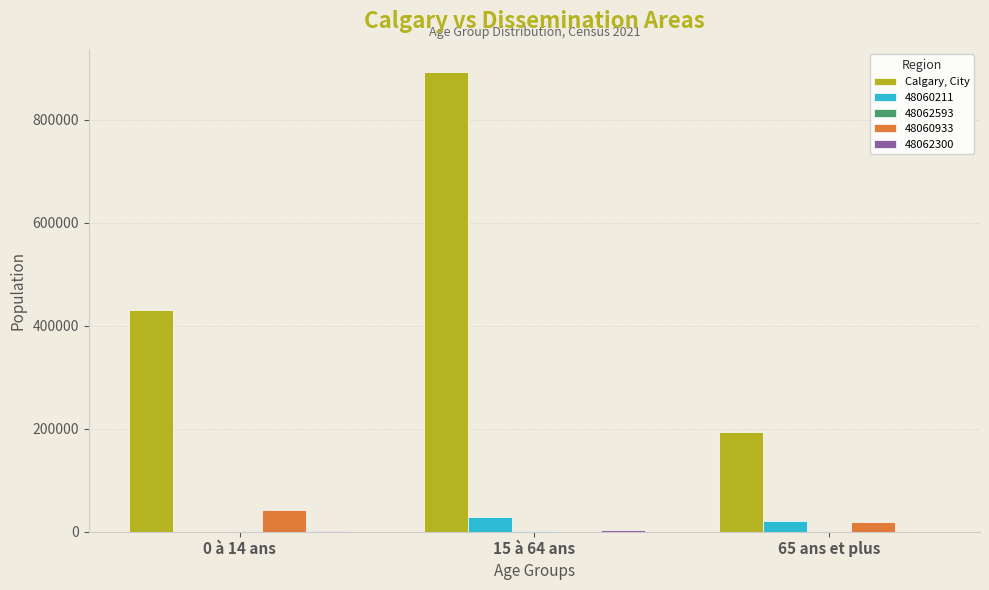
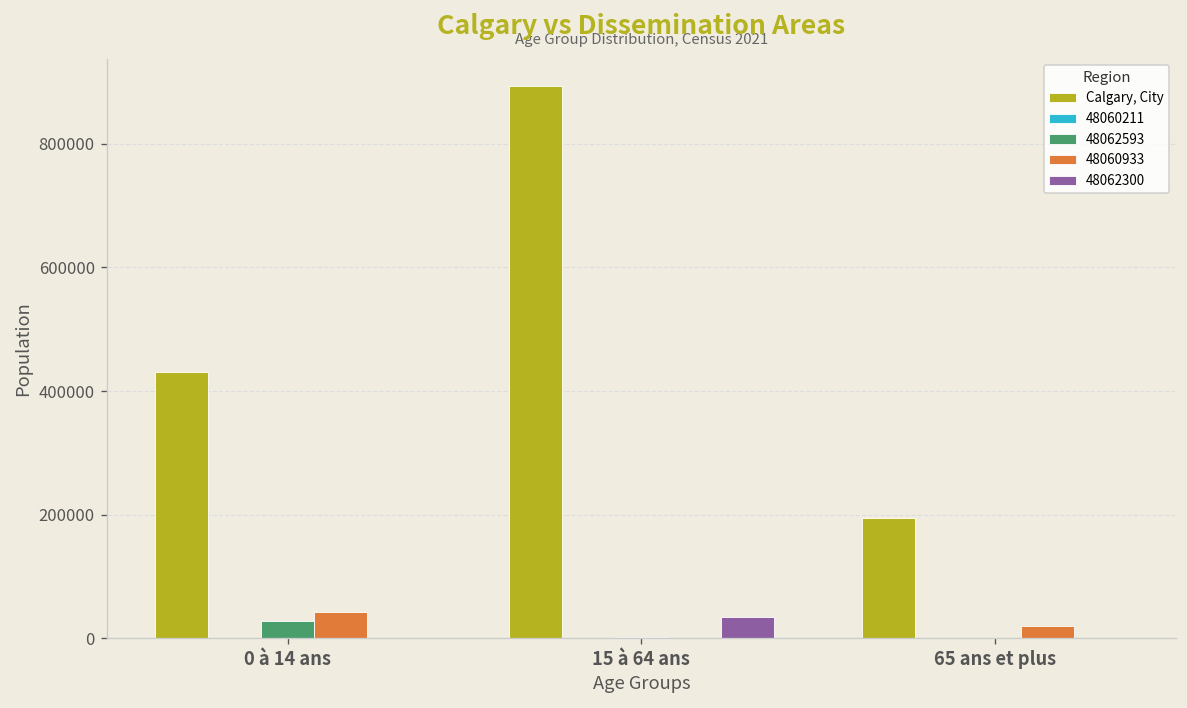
  {
    "Calgary, City": {
      "0 à 14 ans": 430000,
      "15 à 64 ans": 890000,
      "65 ans et plus": 190000
    },
    "48060211": {
-     "15 à 64 ans": 30000,
-     "65 ans et plus": 20000
+     "15 à 64 ans": 0,
+     "65 ans et plus": 0
    },
    "48062593": {
-     "0 à 14 ans": 0
+     "0 à 14 ans": 30000
    },
    "48060933": {
      "0 à 14 ans": 40000,
      "65 ans et plus": 20000
    },
    "48062300": {
-     "15 à 64 ans": 0
+     "15 à 64 ans": 30000
    }
  }
